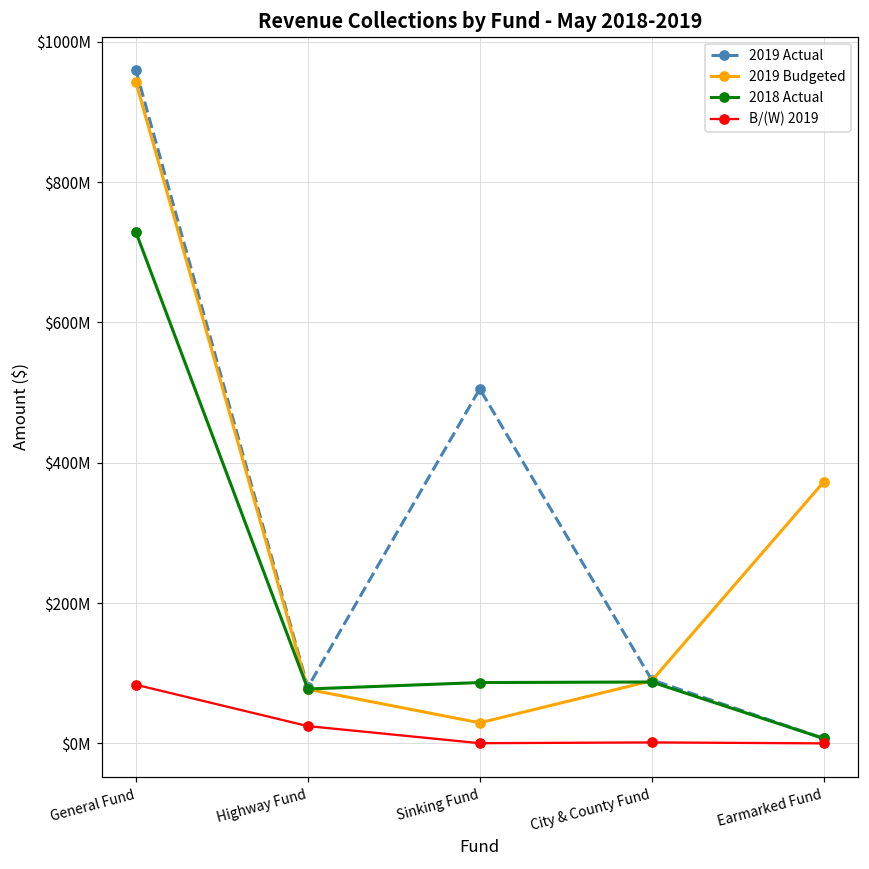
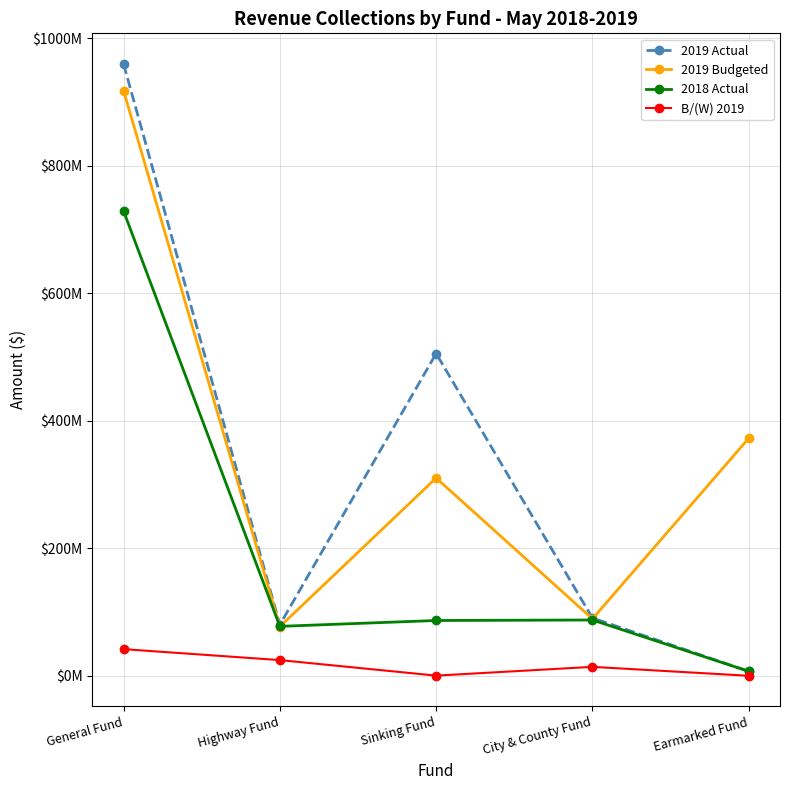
  {
    "2019 Actual": {
      "General Fund": "$960000000",
      "Sinking Fund": "$510000000"
    },
    "2019 Budgeted": {
-     "General Fund": "$940000000",
-     "Sinking Fund": "$30000000",
+     "General Fund": "$920000000",
+     "Sinking Fund": "$310000000",
      "Earmarked Fund": "$370000000"
    },
    "2018 Actual": {
      "General Fund": "$730000000",
      "Sinking Fund": "$90000000"
    },
    "B/(W) 2019": {
-     "General Fund": "$80000000",
+     "General Fund": "$40000000",
      "Highway Fund": "$20000000",
      "Sinking Fund": "$0",
-     "City & County Fund": "$0",
+     "City & County Fund": "$10000000",
      "Earmarked Fund": "$0"
    }
  }
